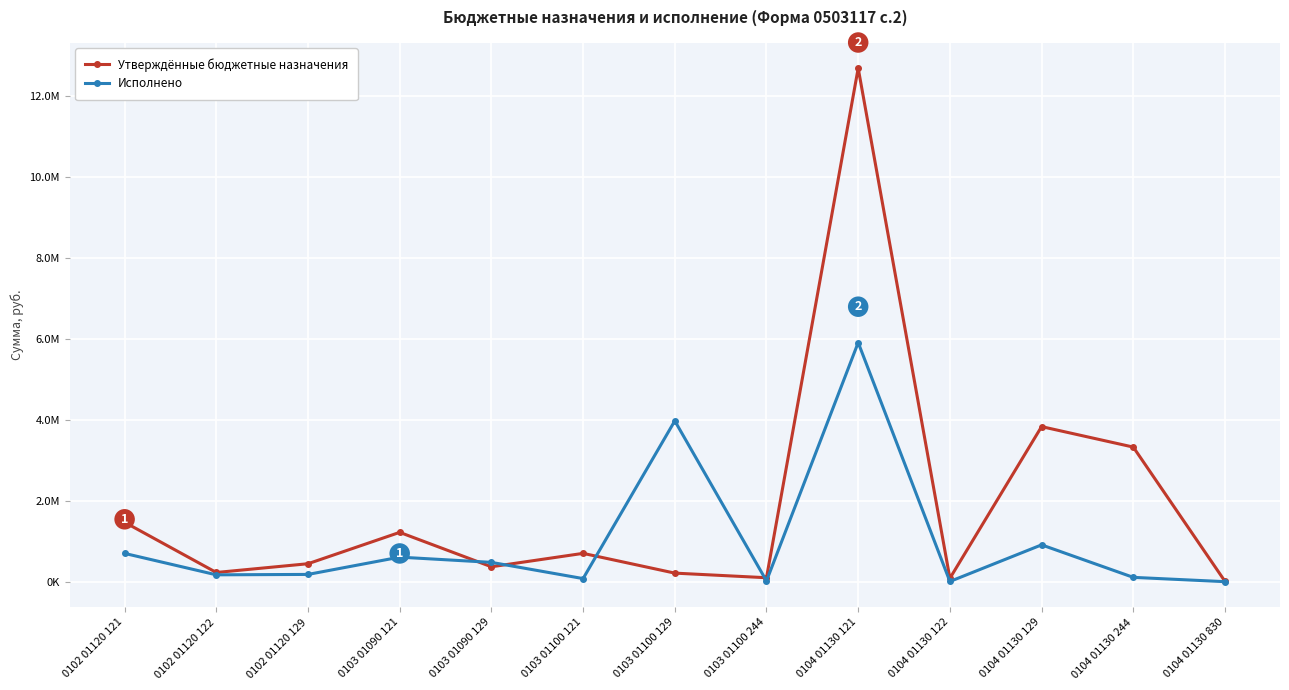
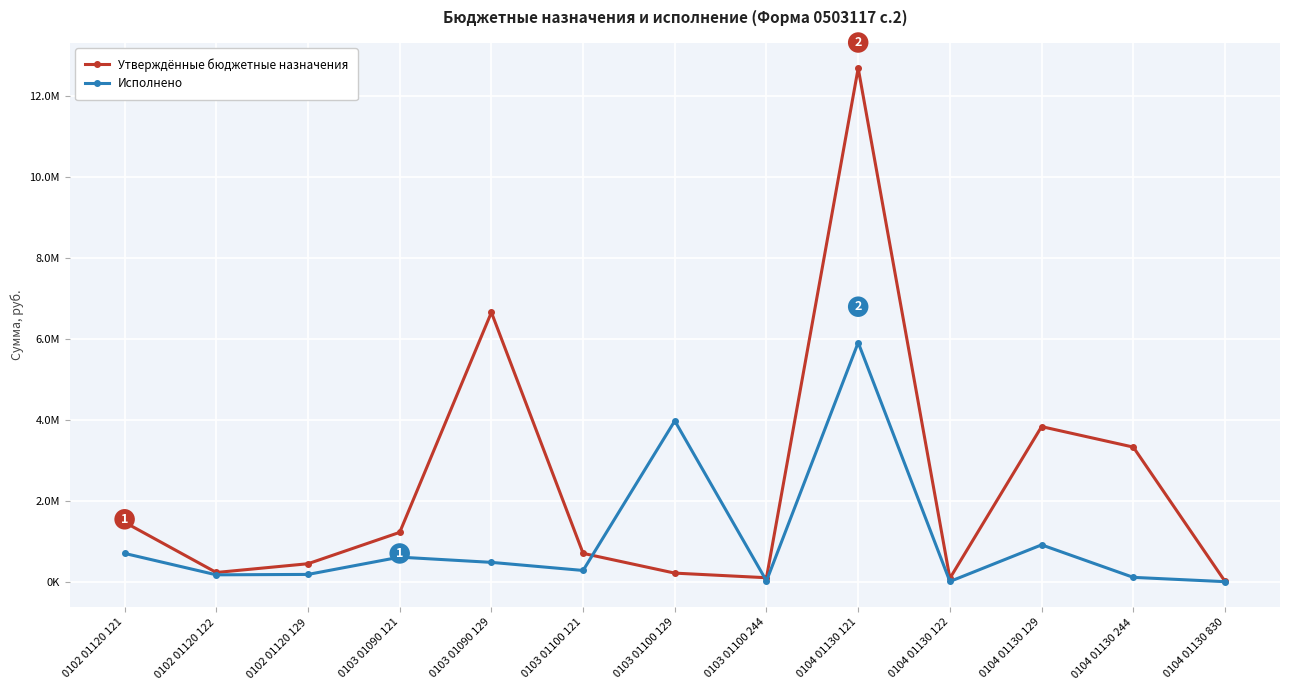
  {
    "Утверждённые бюджетные назначения": {
      "0102 01120 129": 400000,
      "0103 01090 121": 1200000,
-     "0103 01090 129": 400000,
+     "0103 01090 129": 6700000,
      "0103 01100 121": 700000,
      "0103 01100 129": 200000,
      "0103 01100 244": 100000,
      "0104 01130 122": 100000,
      "0104 01130 129": 3800000,
      "0104 01130 244": 3300000
    },
    "Исполнено": {
      "0102 01120 121": 700000,
      "0102 01120 129": 200000,
      "0103 01090 129": 500000,
-     "0103 01100 121": 100000,
+     "0103 01100 121": 300000,
      "0103 01100 129": 4000000,
      "0103 01100 244": 0,
      "0104 01130 121": 5900000,
      "0104 01130 122": 0,
      "0104 01130 129": 900000,
      "0104 01130 244": 100000
    }
  }
